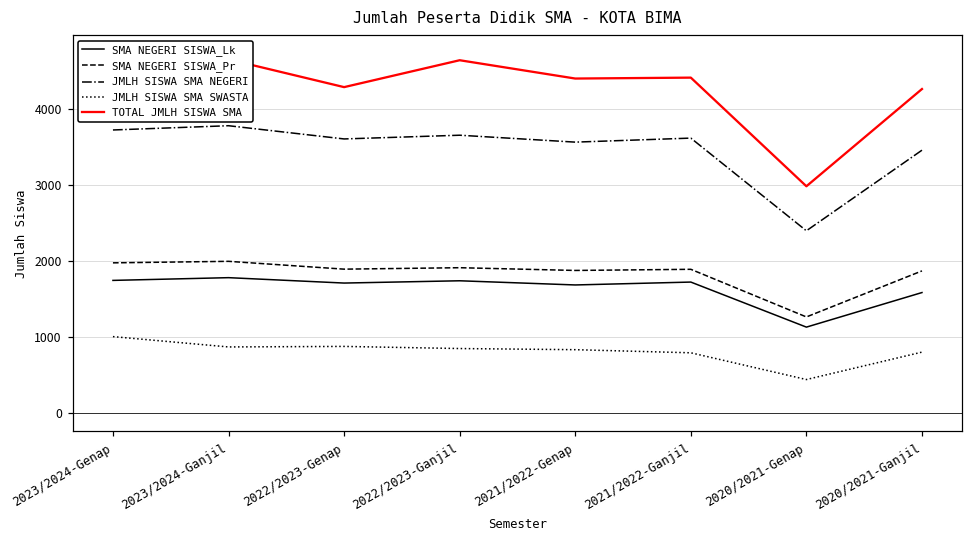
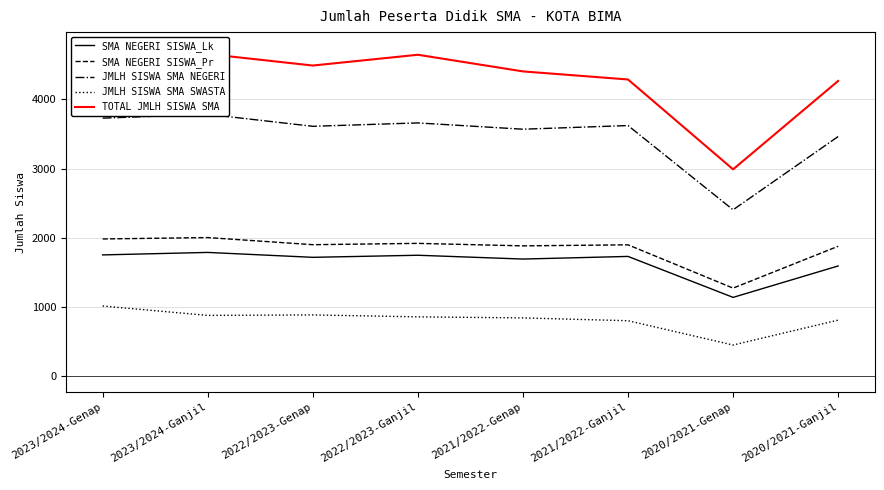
  {
    "TOTAL JMLH SISWA SMA": {
-     "2022/2023-Genap": 4300,
+     "2022/2023-Genap": 4500,
      "2022/2023-Ganjil": 4600,
      "2021/2022-Genap": 4400,
-     "2021/2022-Ganjil": 4400,
+     "2021/2022-Ganjil": 4300,
      "2020/2021-Genap": 3000,
      "2020/2021-Ganjil": 4300
    }
  }
